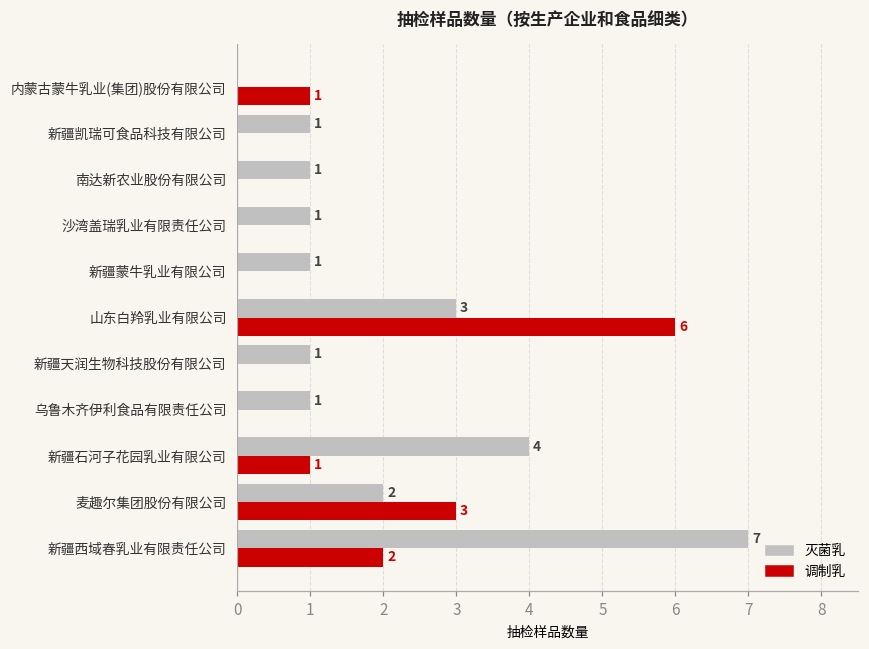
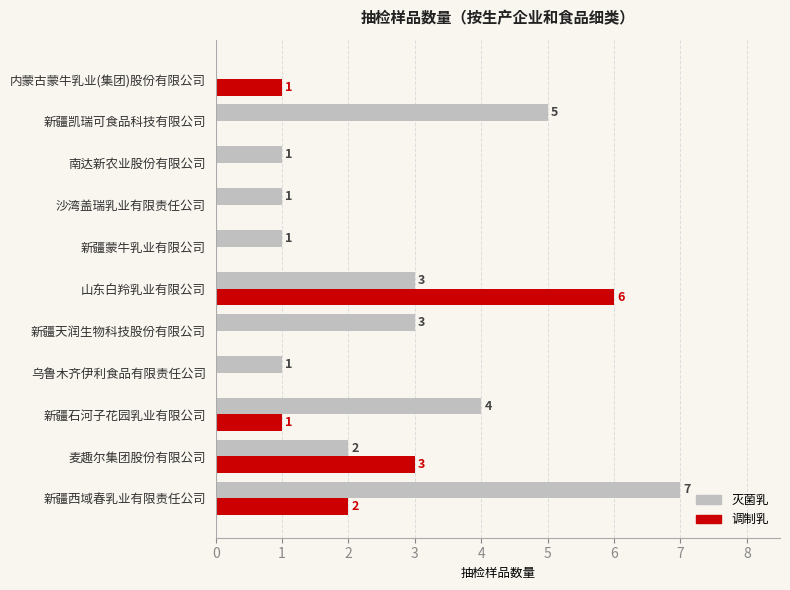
  {
    "灭菌乳": {
-     "新疆凯瑞可食品科技有限公司": 1,
+     "新疆凯瑞可食品科技有限公司": 5,
      "南达新农业股份有限公司": 1,
      "沙湾盖瑞乳业有限责任公司": 1,
      "新疆蒙牛乳业有限公司": 1,
      "山东白羚乳业有限公司": 3,
-     "新疆天润生物科技股份有限公司": 1,
+     "新疆天润生物科技股份有限公司": 3,
      "乌鲁木齐伊利食品有限责任公司": 1,
      "新疆石河子花园乳业有限公司": 4,
      "麦趣尔集团股份有限公司": 2,
      "新疆西域春乳业有限责任公司": 7
    },
    "调制乳": {
      "内蒙古蒙牛乳业(集团)股份有限公司": 1,
      "山东白羚乳业有限公司": 6,
      "新疆石河子花园乳业有限公司": 1,
      "麦趣尔集团股份有限公司": 3,
      "新疆西域春乳业有限责任公司": 2
    }
  }
